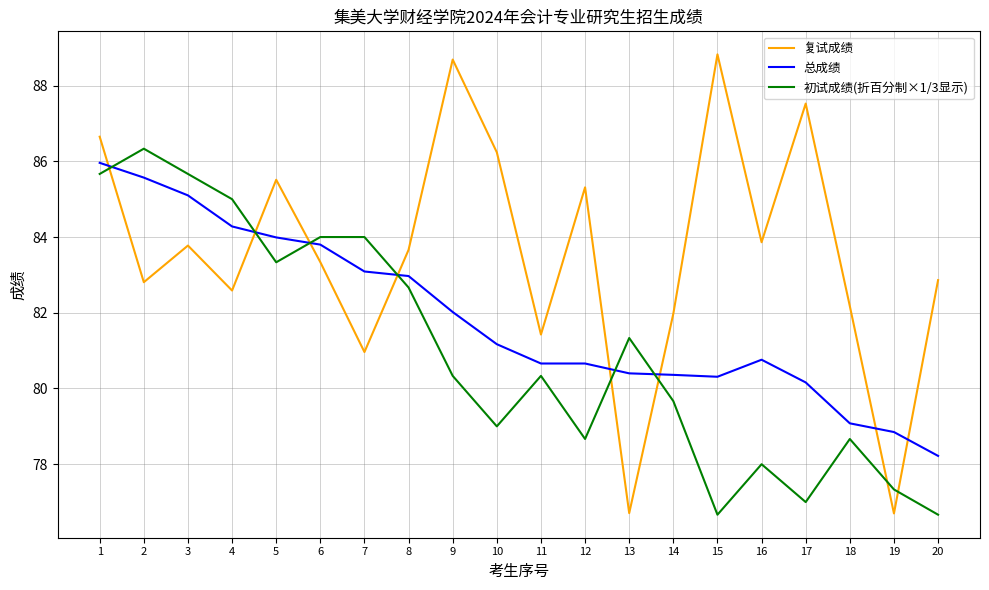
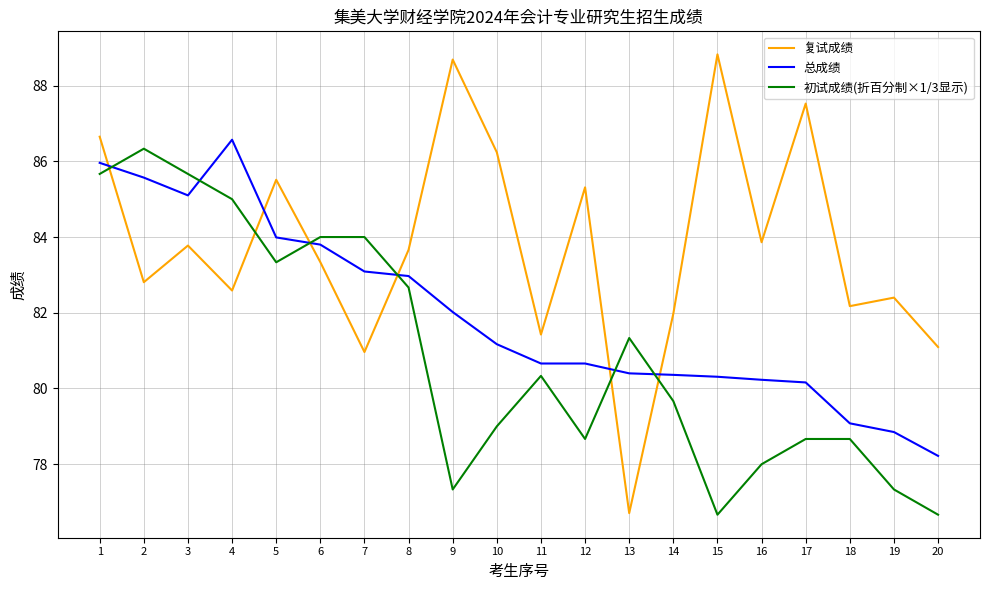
  {
    "复试成绩": {
      "1": 86.7,
      "2": 82.8,
      "3": 83.8,
      "4": 82.6,
      "5": 85.5,
      "6": 83.3,
      "7": 81.0,
      "8": 83.7,
      "9": 88.7,
      "10": 86.2,
      "11": 81.4,
      "12": 85.3,
      "13": 76.7,
      "14": 82.0,
      "15": 88.8,
      "16": 83.9,
      "17": 87.5,
      "18": 82.2,
-     "19": 76.7,
-     "20": 82.9
+     "19": 82.4,
+     "20": 81.1
    },
    "总成绩": {
      "1": 86.0,
      "2": 85.6,
      "3": 85.1,
-     "4": 84.3,
+     "4": 86.6,
      "5": 84.0,
      "6": 83.8,
      "7": 83.1,
      "8": 83.0,
      "9": 82.0,
      "10": 81.2,
      "11": 80.7,
      "12": 80.7,
      "13": 80.4,
      "14": 80.4,
      "15": 80.3,
-     "16": 80.8,
+     "16": 80.2,
      "17": 80.2,
      "18": 79.1,
      "19": 78.9,
      "20": 78.2
    },
    "初试成绩(折百分制×1/3显示)": {
      "1": 85.7,
      "2": 86.3,
      "3": 85.7,
      "4": 85.0,
      "5": 83.3,
      "6": 84.0,
      "7": 84.0,
      "8": 82.7,
-     "9": 80.3,
+     "9": 77.3,
      "10": 79.0,
      "11": 80.3,
      "12": 78.7,
      "13": 81.3,
      "14": 79.7,
      "15": 76.7,
      "16": 78.0,
-     "17": 77.0,
+     "17": 78.7,
      "18": 78.7,
      "19": 77.3,
      "20": 76.7
    }
  }
